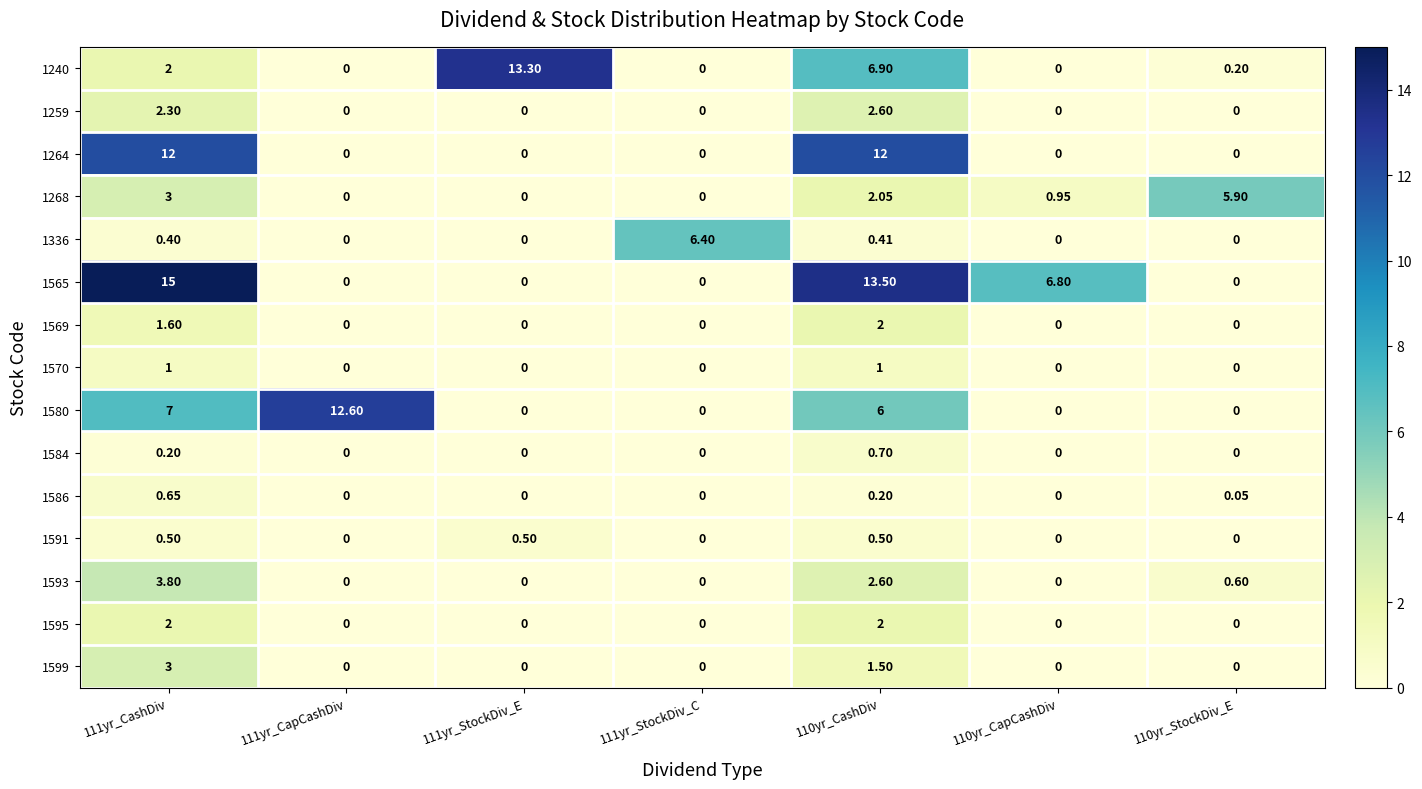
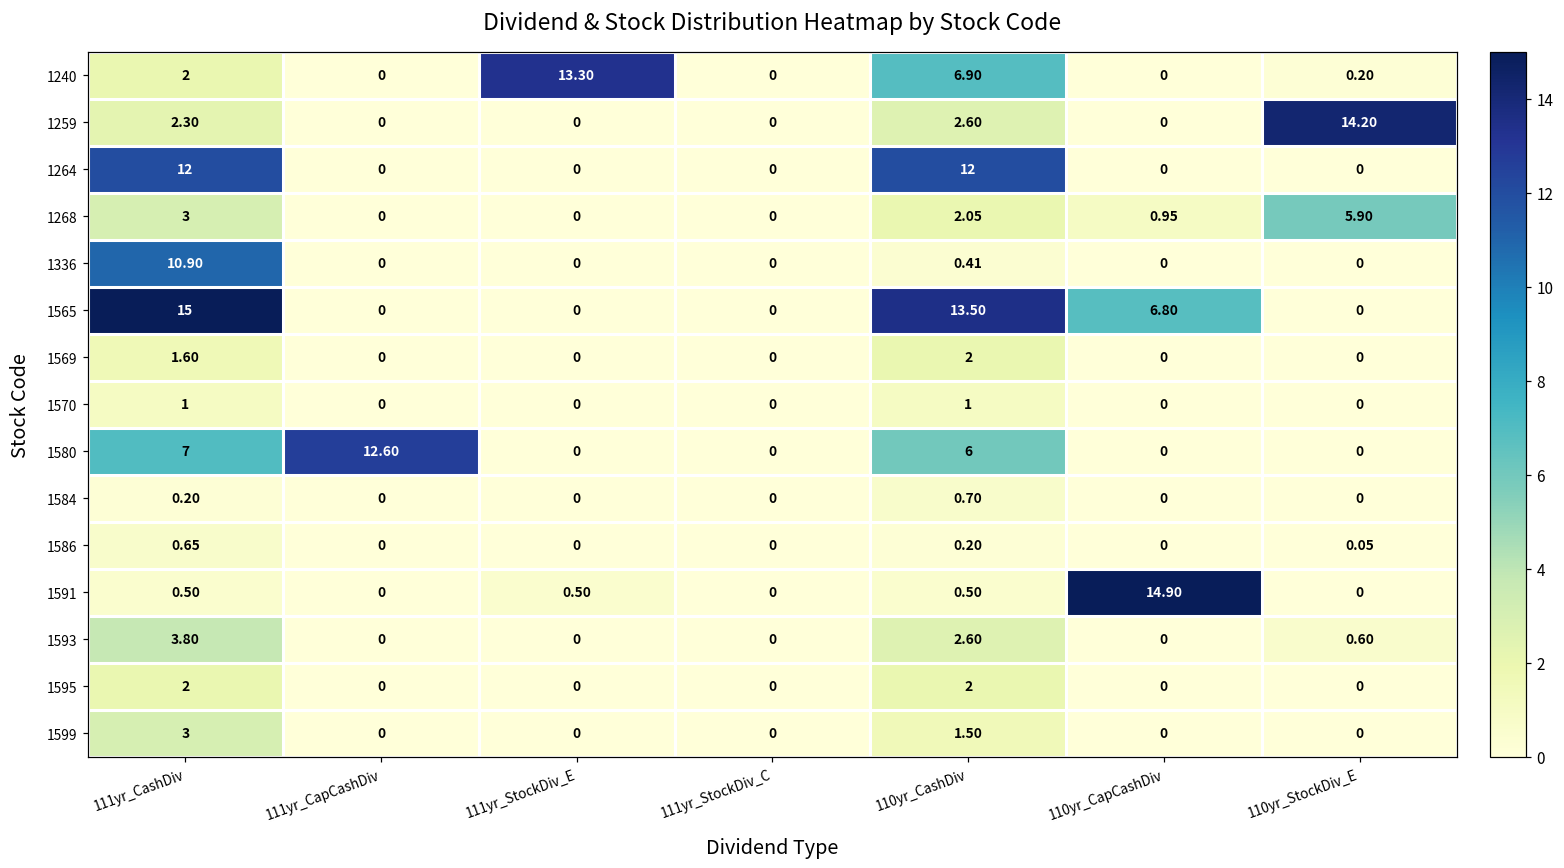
  {
    "1240": {
      "111yr_CashDiv": 2,
      "111yr_CapCashDiv": 0,
      "111yr_StockDiv_E": 13.30,
      "111yr_StockDiv_C": 0,
      "110yr_CashDiv": 6.90,
      "110yr_CapCashDiv": 0,
      "110yr_StockDiv_E": 0.20
    },
    "1259": {
      "111yr_CashDiv": 2.30,
      "111yr_CapCashDiv": 0,
      "111yr_StockDiv_E": 0,
      "111yr_StockDiv_C": 0,
      "110yr_CashDiv": 2.60,
      "110yr_CapCashDiv": 0,
-     "110yr_StockDiv_E": 0
+     "110yr_StockDiv_E": 14.20
    },
    "1264": {
      "111yr_CashDiv": 12,
      "111yr_CapCashDiv": 0,
      "111yr_StockDiv_E": 0,
      "111yr_StockDiv_C": 0,
      "110yr_CashDiv": 12,
      "110yr_CapCashDiv": 0,
      "110yr_StockDiv_E": 0
    },
    "1268": {
      "111yr_CashDiv": 3,
      "111yr_CapCashDiv": 0,
      "111yr_StockDiv_E": 0,
      "111yr_StockDiv_C": 0,
      "110yr_CashDiv": 2.05,
      "110yr_CapCashDiv": 0.95,
      "110yr_StockDiv_E": 5.90
    },
    "1336": {
-     "111yr_CashDiv": 0.40,
+     "111yr_CashDiv": 10.90,
      "111yr_CapCashDiv": 0,
      "111yr_StockDiv_E": 0,
-     "111yr_StockDiv_C": 6.40,
+     "111yr_StockDiv_C": 0,
      "110yr_CashDiv": 0.41,
      "110yr_CapCashDiv": 0,
      "110yr_StockDiv_E": 0
    },
    "1565": {
      "111yr_CashDiv": 15,
      "111yr_CapCashDiv": 0,
      "111yr_StockDiv_E": 0,
      "111yr_StockDiv_C": 0,
      "110yr_CashDiv": 13.50,
      "110yr_CapCashDiv": 6.80,
      "110yr_StockDiv_E": 0
    },
    "1569": {
      "111yr_CashDiv": 1.60,
      "111yr_CapCashDiv": 0,
      "111yr_StockDiv_E": 0,
      "111yr_StockDiv_C": 0,
      "110yr_CashDiv": 2,
      "110yr_CapCashDiv": 0,
      "110yr_StockDiv_E": 0
    },
    "1570": {
      "111yr_CashDiv": 1,
      "111yr_CapCashDiv": 0,
      "111yr_StockDiv_E": 0,
      "111yr_StockDiv_C": 0,
      "110yr_CashDiv": 1,
      "110yr_CapCashDiv": 0,
      "110yr_StockDiv_E": 0
    },
    "1580": {
      "111yr_CashDiv": 7,
      "111yr_CapCashDiv": 12.60,
      "111yr_StockDiv_E": 0,
      "111yr_StockDiv_C": 0,
      "110yr_CashDiv": 6,
      "110yr_CapCashDiv": 0,
      "110yr_StockDiv_E": 0
    },
    "1584": {
      "111yr_CashDiv": 0.20,
      "111yr_CapCashDiv": 0,
      "111yr_StockDiv_E": 0,
      "111yr_StockDiv_C": 0,
      "110yr_CashDiv": 0.70,
      "110yr_CapCashDiv": 0,
      "110yr_StockDiv_E": 0
    },
    "1586": {
      "111yr_CashDiv": 0.65,
      "111yr_CapCashDiv": 0,
      "111yr_StockDiv_E": 0,
      "111yr_StockDiv_C": 0,
      "110yr_CashDiv": 0.20,
      "110yr_CapCashDiv": 0,
      "110yr_StockDiv_E": 0.05
    },
    "1591": {
      "111yr_CashDiv": 0.50,
      "111yr_CapCashDiv": 0,
      "111yr_StockDiv_E": 0.50,
      "111yr_StockDiv_C": 0,
      "110yr_CashDiv": 0.50,
-     "110yr_CapCashDiv": 0,
+     "110yr_CapCashDiv": 14.90,
      "110yr_StockDiv_E": 0
    },
    "1593": {
      "111yr_CashDiv": 3.80,
      "111yr_CapCashDiv": 0,
      "111yr_StockDiv_E": 0,
      "111yr_StockDiv_C": 0,
      "110yr_CashDiv": 2.60,
      "110yr_CapCashDiv": 0,
      "110yr_StockDiv_E": 0.60
    },
    "1595": {
      "111yr_CashDiv": 2,
      "111yr_CapCashDiv": 0,
      "111yr_StockDiv_E": 0,
      "111yr_StockDiv_C": 0,
      "110yr_CashDiv": 2,
      "110yr_CapCashDiv": 0,
      "110yr_StockDiv_E": 0
    },
    "1599": {
      "111yr_CashDiv": 3,
      "111yr_CapCashDiv": 0,
      "111yr_StockDiv_E": 0,
      "111yr_StockDiv_C": 0,
      "110yr_CashDiv": 1.50,
      "110yr_CapCashDiv": 0,
      "110yr_StockDiv_E": 0
    }
  }
